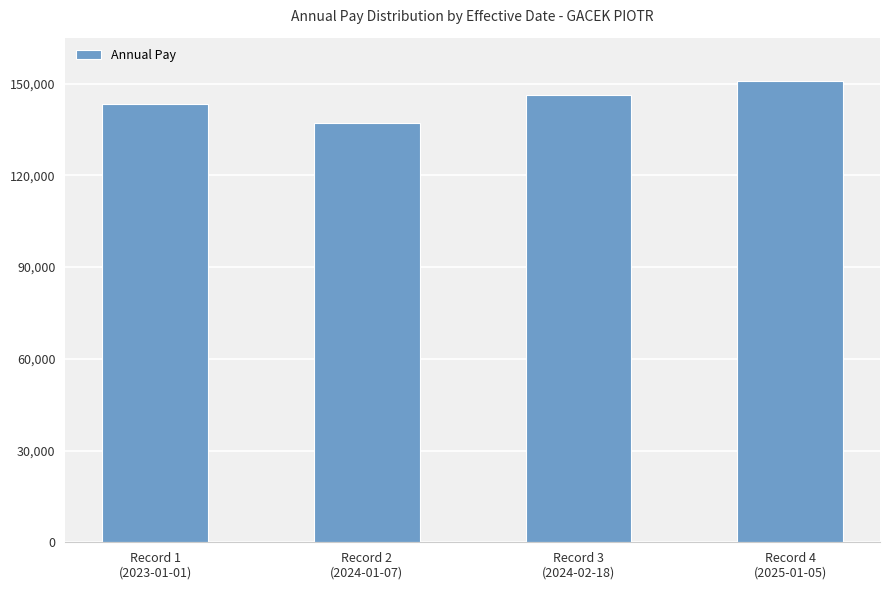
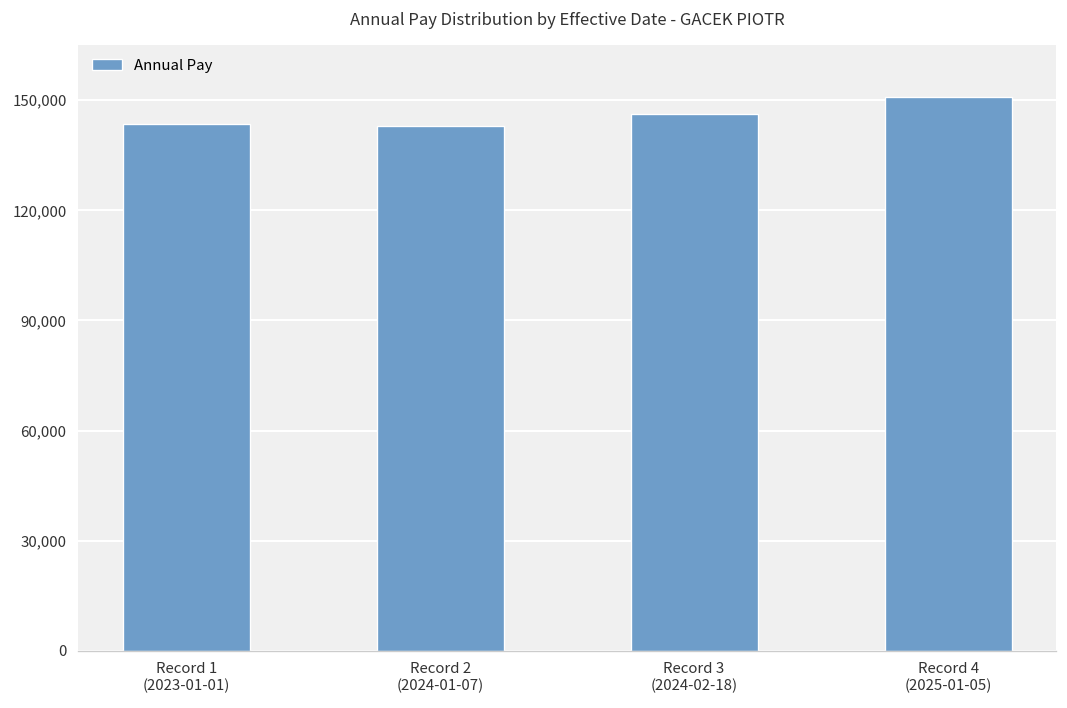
  {
    "Record 1 (2023-01-01)": "143,000",
-   "Record 2 (2024-01-07)": "137,000",
+   "Record 2 (2024-01-07)": "143,000",
    "Record 3 (2024-02-18)": "146,000",
    "Record 4 (2025-01-05)": "151,000"
  }
